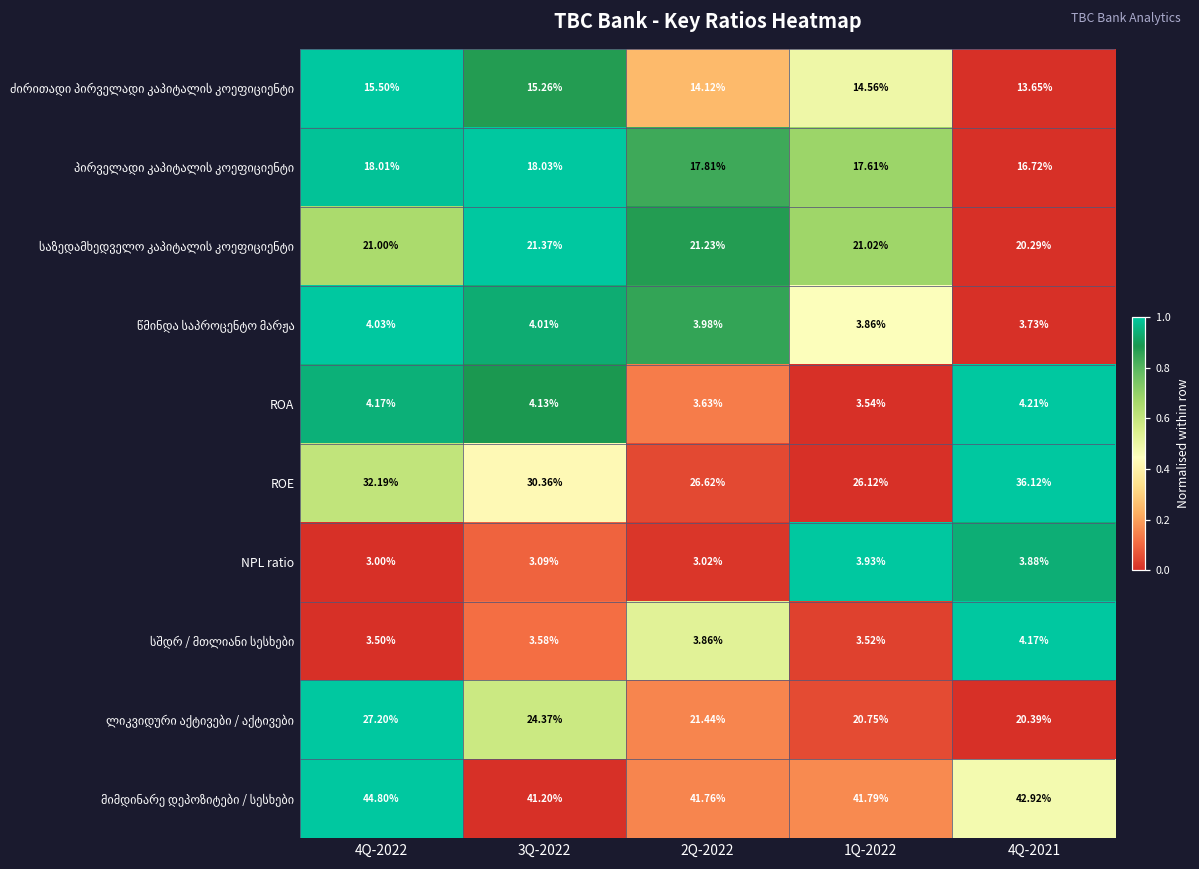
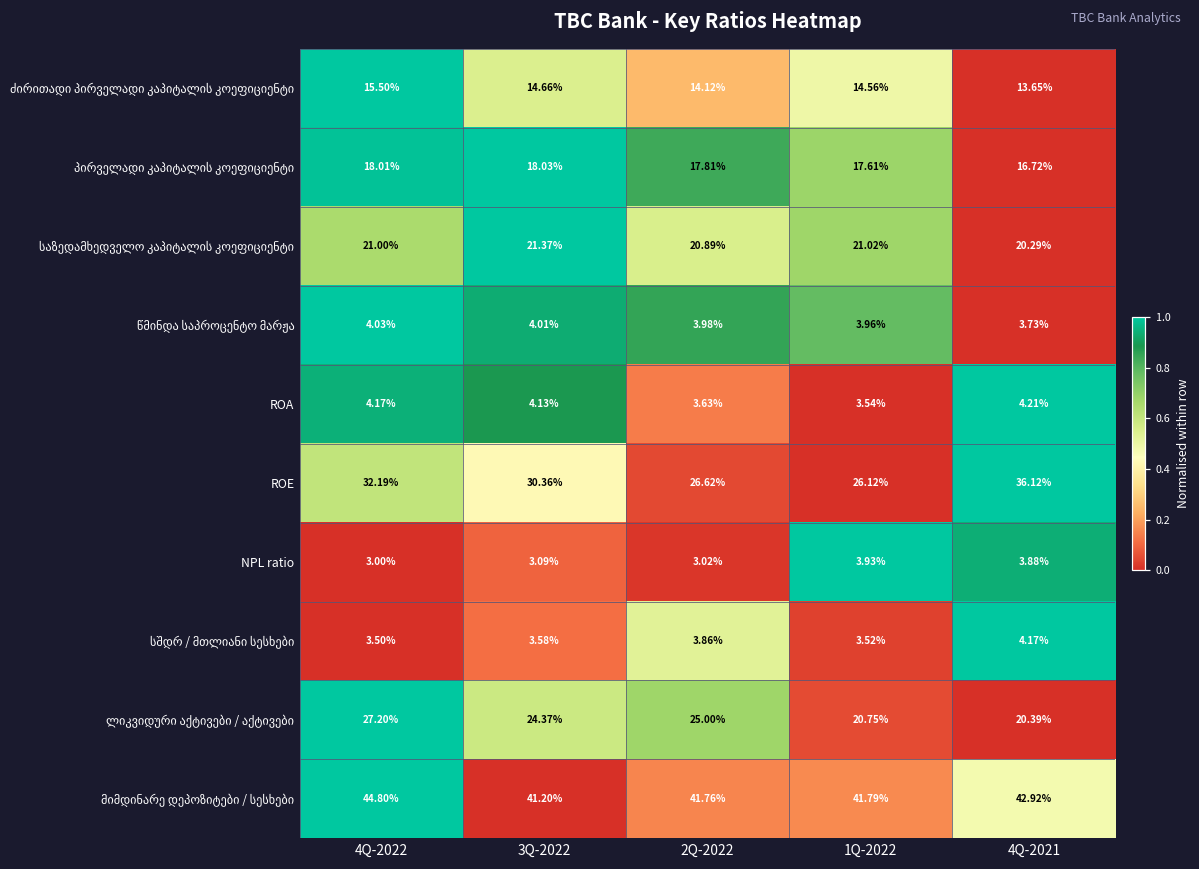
  {
    "ძირითადი პირველადი კაპიტალის კოეფიციენტი": {
      "4Q-2022": "15.50%",
-     "3Q-2022": "15.26%",
+     "3Q-2022": "14.66%",
      "2Q-2022": "14.12%",
      "1Q-2022": "14.56%",
      "4Q-2021": "13.65%"
    },
    "პირველადი კაპიტალის კოეფიციენტი": {
      "4Q-2022": "18.01%",
      "3Q-2022": "18.03%",
      "2Q-2022": "17.81%",
      "1Q-2022": "17.61%",
      "4Q-2021": "16.72%"
    },
    "საზედამხედველო კაპიტალის კოეფიციენტი": {
      "4Q-2022": "21.00%",
      "3Q-2022": "21.37%",
-     "2Q-2022": "21.23%",
+     "2Q-2022": "20.89%",
      "1Q-2022": "21.02%",
      "4Q-2021": "20.29%"
    },
    "წმინდა საპროცენტო მარჟა": {
      "4Q-2022": "4.03%",
      "3Q-2022": "4.01%",
      "2Q-2022": "3.98%",
-     "1Q-2022": "3.86%",
+     "1Q-2022": "3.96%",
      "4Q-2021": "3.73%"
    },
    "ROA": {
      "4Q-2022": "4.17%",
      "3Q-2022": "4.13%",
      "2Q-2022": "3.63%",
      "1Q-2022": "3.54%",
      "4Q-2021": "4.21%"
    },
    "ROE": {
      "4Q-2022": "32.19%",
      "3Q-2022": "30.36%",
      "2Q-2022": "26.62%",
      "1Q-2022": "26.12%",
      "4Q-2021": "36.12%"
    },
    "NPL ratio": {
      "4Q-2022": "3.00%",
      "3Q-2022": "3.09%",
      "2Q-2022": "3.02%",
      "1Q-2022": "3.93%",
      "4Q-2021": "3.88%"
    },
    "სშდრ / მთლიანი სესხები": {
      "4Q-2022": "3.50%",
      "3Q-2022": "3.58%",
      "2Q-2022": "3.86%",
      "1Q-2022": "3.52%",
      "4Q-2021": "4.17%"
    },
    "ლიკვიდური აქტივები / აქტივები": {
      "4Q-2022": "27.20%",
      "3Q-2022": "24.37%",
-     "2Q-2022": "21.44%",
+     "2Q-2022": "25.00%",
      "1Q-2022": "20.75%",
      "4Q-2021": "20.39%"
    },
    "მიმდინარე დეპოზიტები / სესხები": {
      "4Q-2022": "44.80%",
      "3Q-2022": "41.20%",
      "2Q-2022": "41.76%",
      "1Q-2022": "41.79%",
      "4Q-2021": "42.92%"
    }
  }
